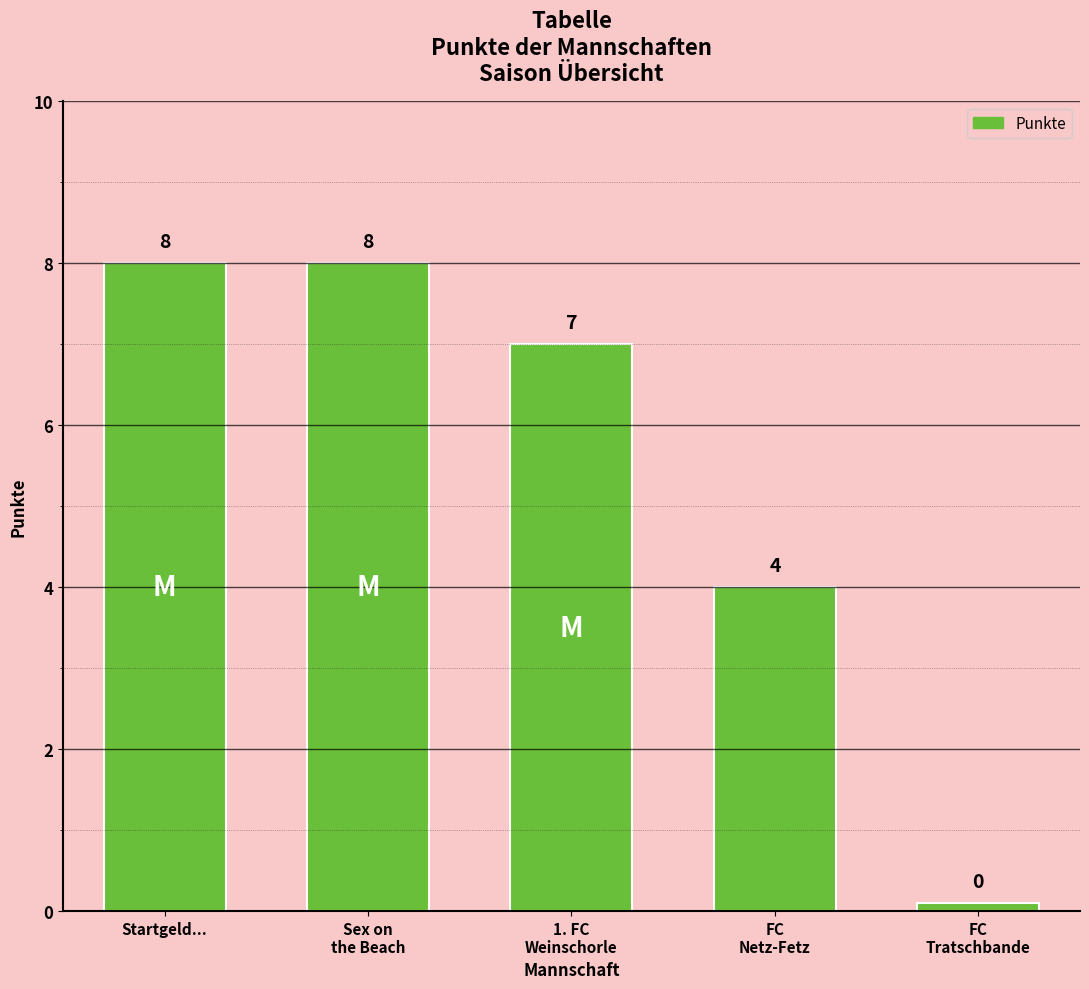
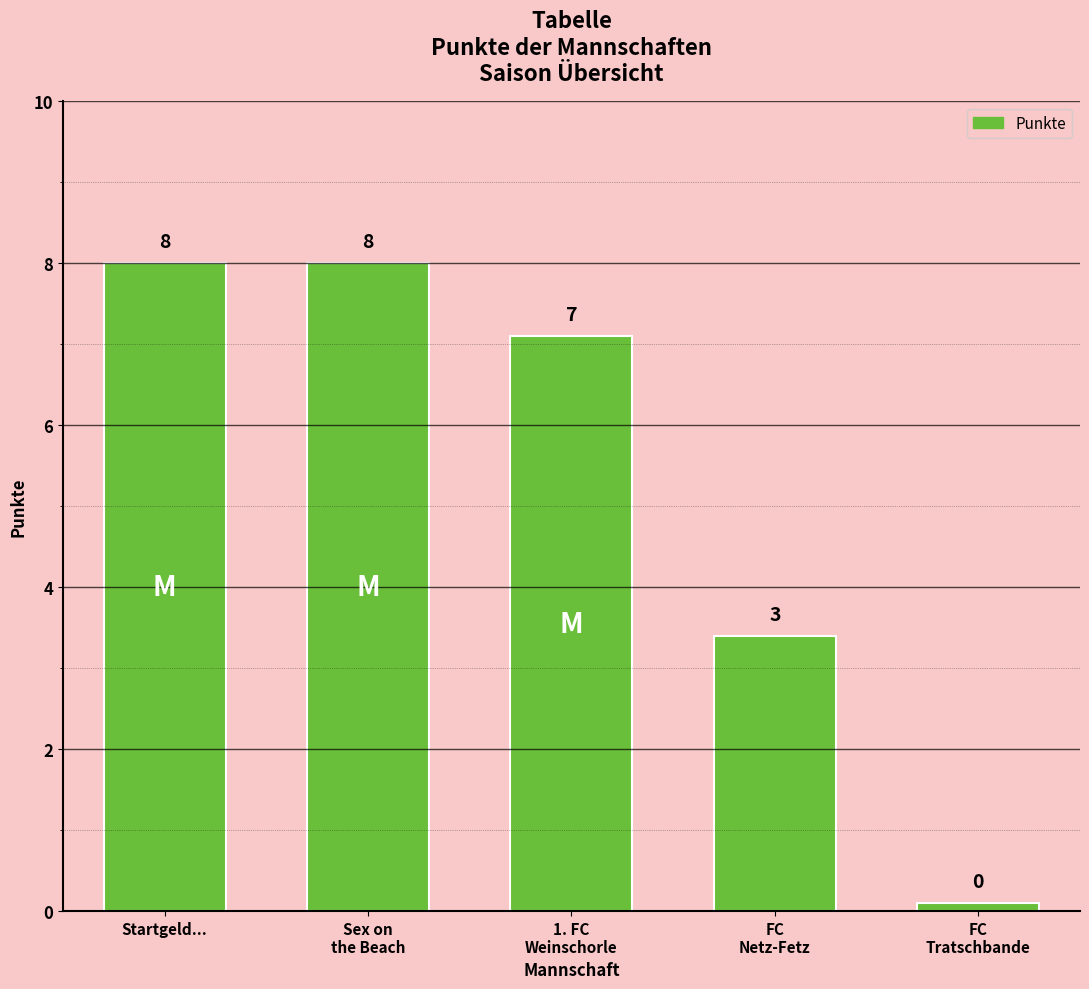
  {
    "Startgeld...": 8,
    "Sex on the Beach": 8,
-   "1. FC Weinschorle": 7.0,
-   "FC Netz-Fetz": 4,
+   "1. FC Weinschorle": 7.1,
+   "FC Netz-Fetz": 3,
    "FC Tratschbande": 0
  }
